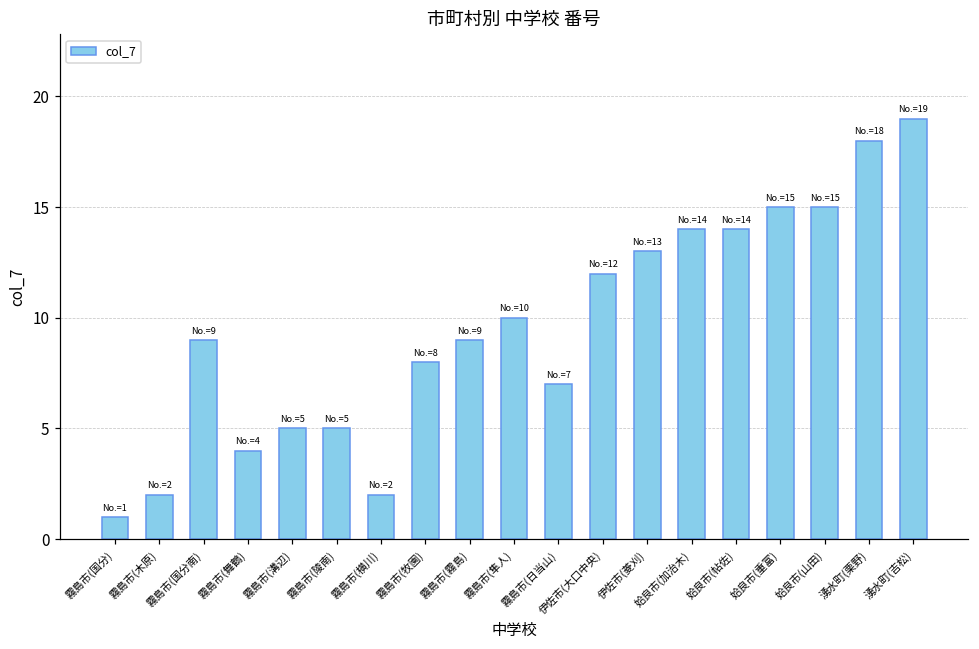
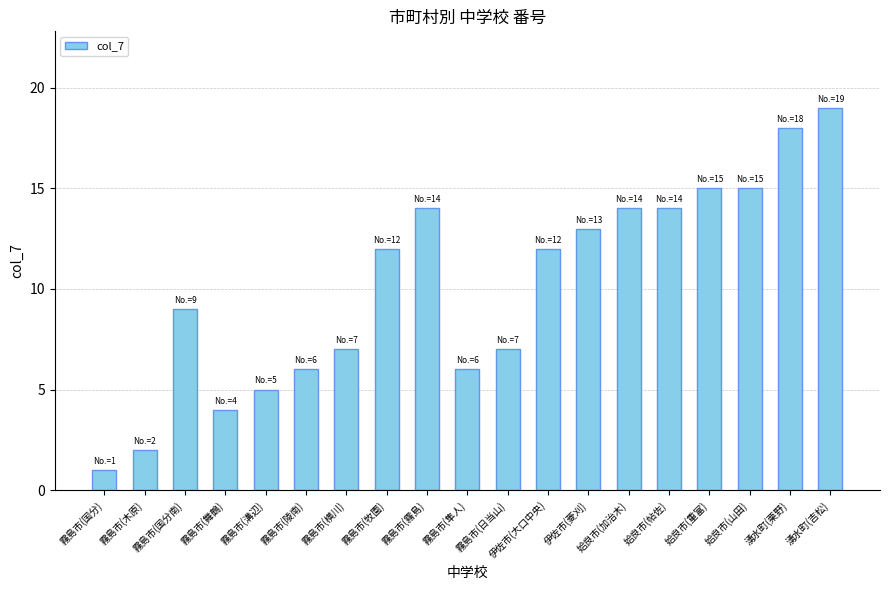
  {
    "霧島市(国分)": 1,
    "霧島市(木原)": 2,
    "霧島市(国分南)": 9,
    "霧島市(舞鶴)": 4,
    "霧島市(溝辺)": 5,
-   "霧島市(陵南)": 5,
-   "霧島市(横川)": 2,
-   "霧島市(牧園)": 8,
-   "霧島市(霧島)": 9,
-   "霧島市(隼人)": 10,
+   "霧島市(陵南)": 6,
+   "霧島市(横川)": 7,
+   "霧島市(牧園)": 12,
+   "霧島市(霧島)": 14,
+   "霧島市(隼人)": 6,
    "霧島市(日当山)": 7,
    "伊佐市(大口中央)": 12,
    "伊佐市(菱刈)": 13,
    "姶良市(加治木)": 14,
    "姶良市(帖佐)": 14,
    "姶良市(重富)": 15,
    "姶良市(山田)": 15,
    "湧水町(栗野)": 18,
    "湧水町(吉松)": 19
  }
